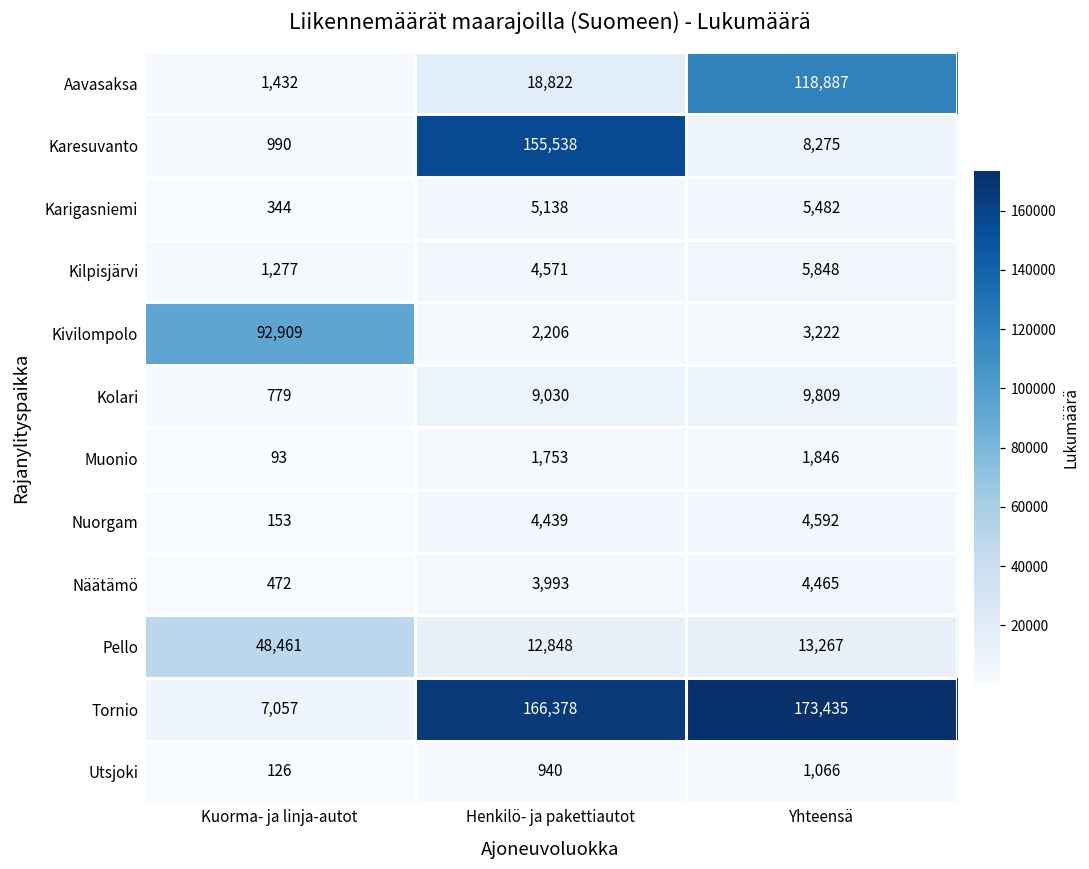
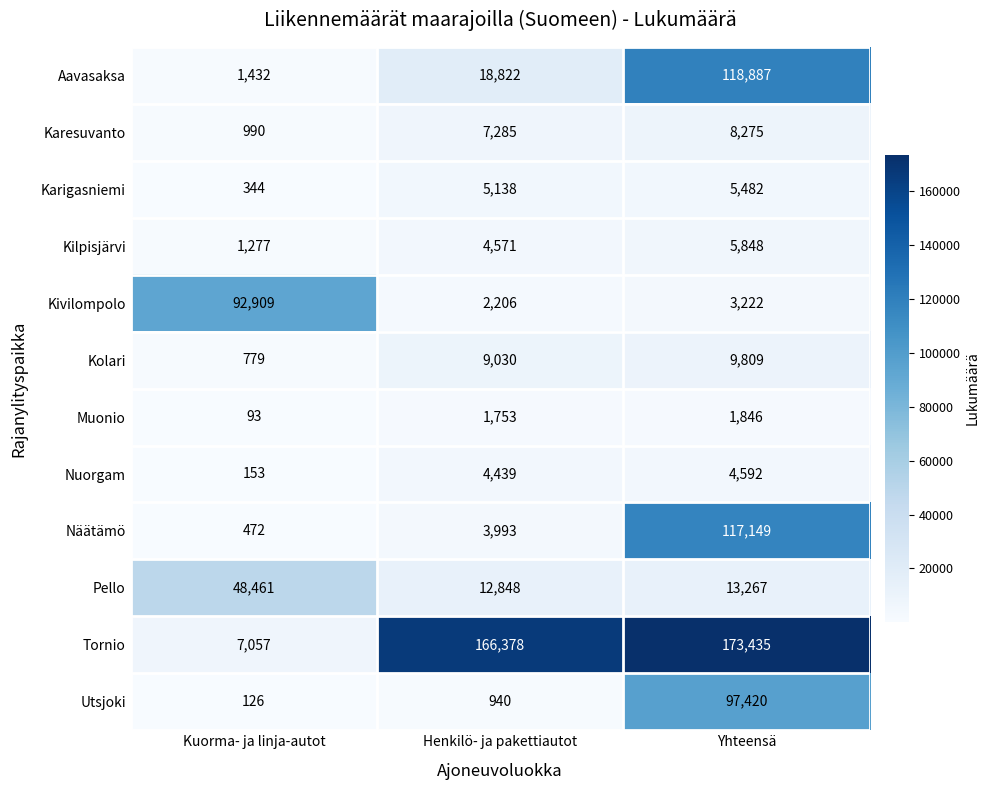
  {
    "Aavasaksa": {
      "Kuorma- ja linja-autot": "1,432",
      "Henkilö- ja pakettiautot": "18,822",
      "Yhteensä": "118,887"
    },
    "Karesuvanto": {
      "Kuorma- ja linja-autot": "990",
-     "Henkilö- ja pakettiautot": "155,538",
+     "Henkilö- ja pakettiautot": "7,285",
      "Yhteensä": "8,275"
    },
    "Karigasniemi": {
      "Kuorma- ja linja-autot": "344",
      "Henkilö- ja pakettiautot": "5,138",
      "Yhteensä": "5,482"
    },
    "Kilpisjärvi": {
      "Kuorma- ja linja-autot": "1,277",
      "Henkilö- ja pakettiautot": "4,571",
      "Yhteensä": "5,848"
    },
    "Kivilompolo": {
      "Kuorma- ja linja-autot": "92,909",
      "Henkilö- ja pakettiautot": "2,206",
      "Yhteensä": "3,222"
    },
    "Kolari": {
      "Kuorma- ja linja-autot": "779",
      "Henkilö- ja pakettiautot": "9,030",
      "Yhteensä": "9,809"
    },
    "Muonio": {
      "Kuorma- ja linja-autot": "93",
      "Henkilö- ja pakettiautot": "1,753",
      "Yhteensä": "1,846"
    },
    "Nuorgam": {
      "Kuorma- ja linja-autot": "153",
      "Henkilö- ja pakettiautot": "4,439",
      "Yhteensä": "4,592"
    },
    "Näätämö": {
      "Kuorma- ja linja-autot": "472",
      "Henkilö- ja pakettiautot": "3,993",
-     "Yhteensä": "4,465"
+     "Yhteensä": "117,149"
    },
    "Pello": {
      "Kuorma- ja linja-autot": "48,461",
      "Henkilö- ja pakettiautot": "12,848",
      "Yhteensä": "13,267"
    },
    "Tornio": {
      "Kuorma- ja linja-autot": "7,057",
      "Henkilö- ja pakettiautot": "166,378",
      "Yhteensä": "173,435"
    },
    "Utsjoki": {
      "Kuorma- ja linja-autot": "126",
      "Henkilö- ja pakettiautot": "940",
-     "Yhteensä": "1,066"
+     "Yhteensä": "97,420"
    }
  }
